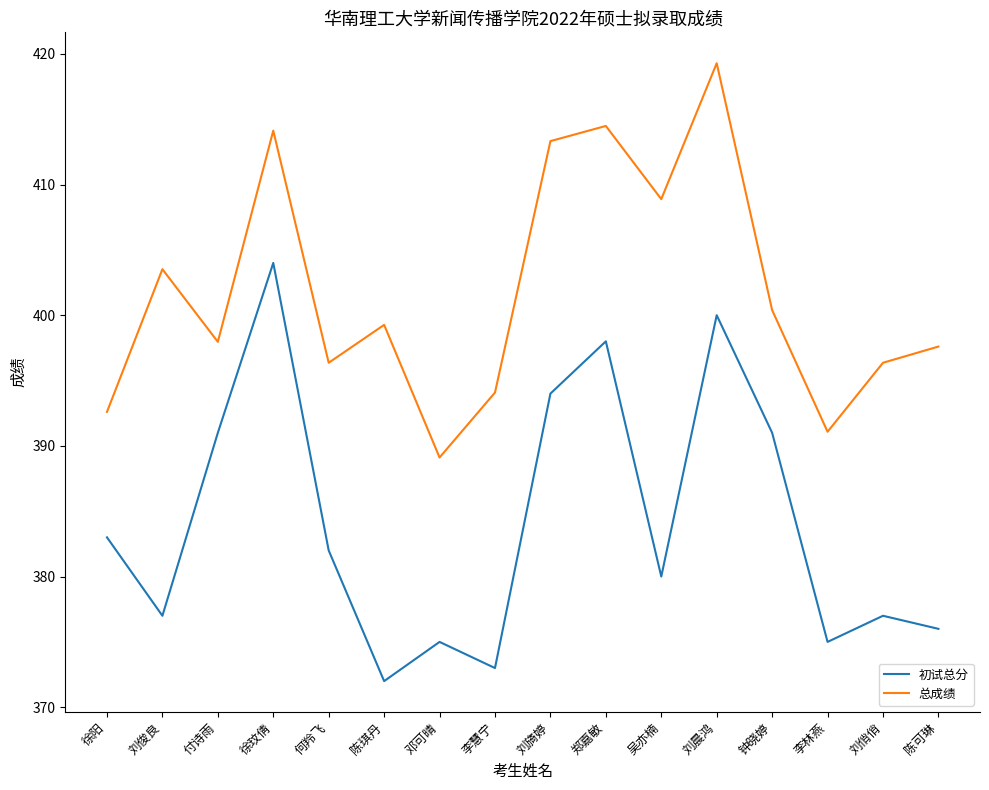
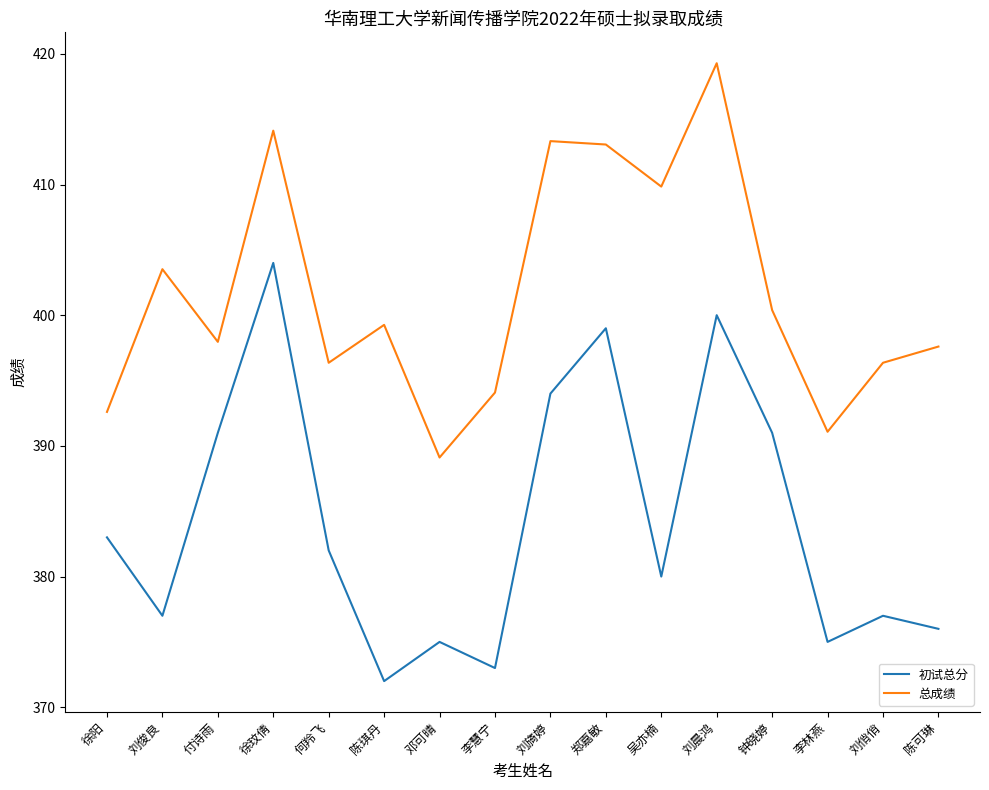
  {
    "初试总分": {
      "徐阳": 383,
      "刘俊良": 377,
      "付诗雨": 391,
      "徐玟倩": 404,
      "何羚飞": 382,
      "陈琪丹": 372,
      "邓可晴": 375,
      "李慧宁": 373,
      "刘旖婷": 394,
-     "郑嘉敏": 398,
+     "郑嘉敏": 399,
      "吴亦楠": 380,
      "刘晨鸿": 400,
      "钟晓婷": 391,
      "李林燕": 375,
      "刘俏俏": 377,
      "陈可琳": 376
    },
    "总成绩": {
      "徐阳": 392.6,
      "刘俊良": 403.5,
      "付诗雨": 398.0,
      "徐玟倩": 414.1,
      "何羚飞": 396.4,
      "陈琪丹": 399.3,
      "邓可晴": 389.1,
      "李慧宁": 394.1,
      "刘旖婷": 413.3,
-     "郑嘉敏": 414.5,
-     "吴亦楠": 408.9,
+     "郑嘉敏": 413.1,
+     "吴亦楠": 409.8,
      "刘晨鸿": 419.3,
      "钟晓婷": 400.4,
      "李林燕": 391.1,
      "刘俏俏": 396.4,
      "陈可琳": 397.6
    }
  }
